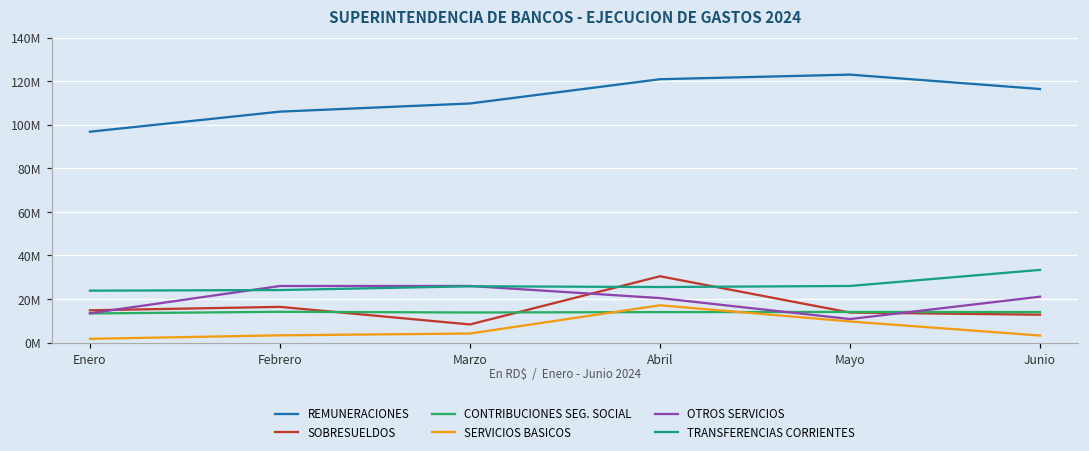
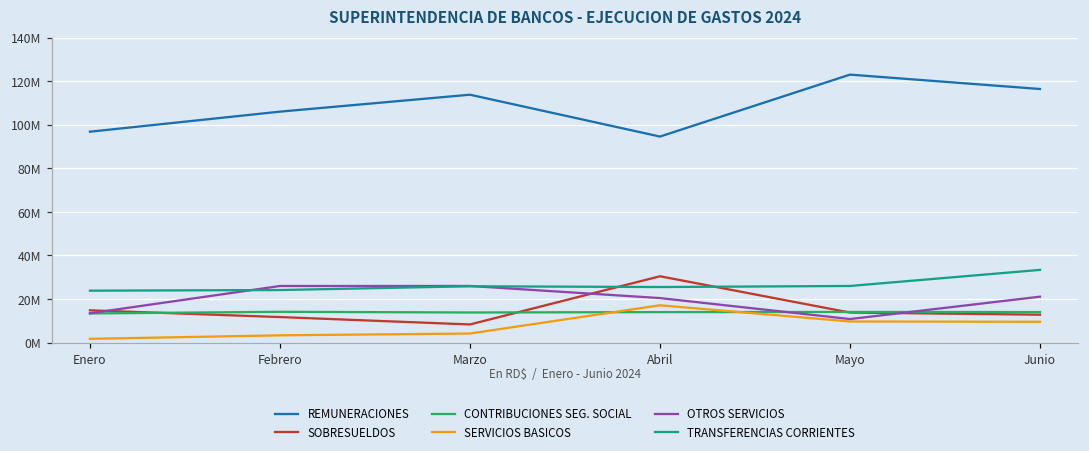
  {
    "REMUNERACIONES": {
      "Enero": 97000000,
      "Febrero": 106000000,
-     "Marzo": 110000000,
-     "Abril": 121000000,
+     "Marzo": 114000000,
+     "Abril": 95000000,
      "Mayo": 123000000,
      "Junio": 116000000
    },
    "SOBRESUELDOS": {
      "Enero": 15000000,
-     "Febrero": 16000000,
+     "Febrero": 12000000,
      "Marzo": 8000000,
      "Abril": 30000000
    },
    "SERVICIOS BASICOS": {
      "Enero": 2000000,
      "Febrero": 3000000,
      "Marzo": 4000000,
      "Abril": 17000000,
-     "Junio": 3000000
+     "Junio": 10000000
    },
    "OTROS SERVICIOS": {
      "Febrero": 26000000,
      "Abril": 20000000,
      "Junio": 21000000
    }
  }
